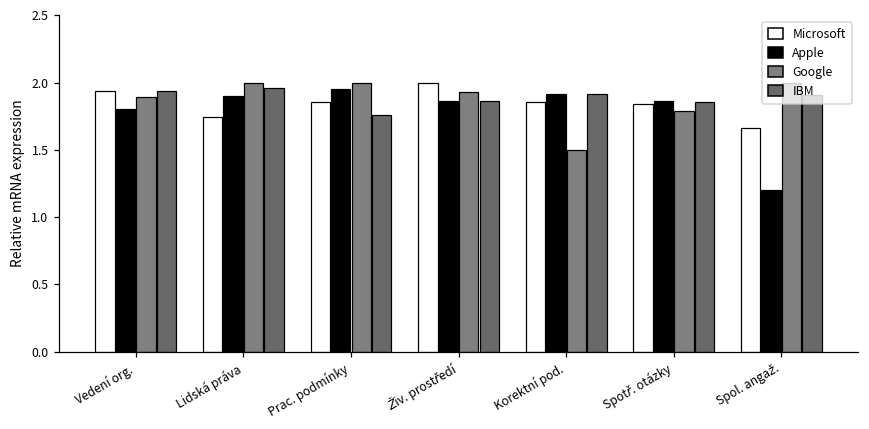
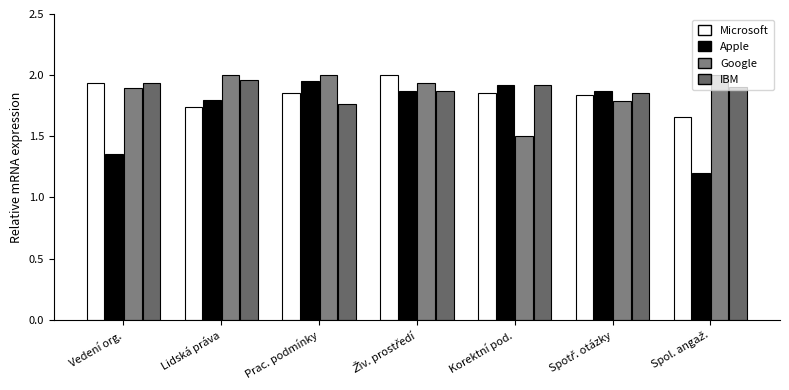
  {
    "Microsoft": {
      "Vedení org.": 1.94,
      "Lidská práva": 1.74,
      "Prac. podmínky": 1.86,
      "Živ. prostředí": 2.00,
      "Korektní pod.": 1.86,
      "Spotř. otázky": 1.84,
      "Spol. angaž.": 1.66
    },
    "Apple": {
-     "Vedení org.": 1.81,
-     "Lidská práva": 1.9,
+     "Vedení org.": 1.36,
+     "Lidská práva": 1.8,
      "Prac. podmínky": 1.95,
      "Živ. prostředí": 1.87,
      "Korektní pod.": 1.92,
      "Spotř. otázky": 1.87,
      "Spol. angaž.": 1.20
    }
  }
